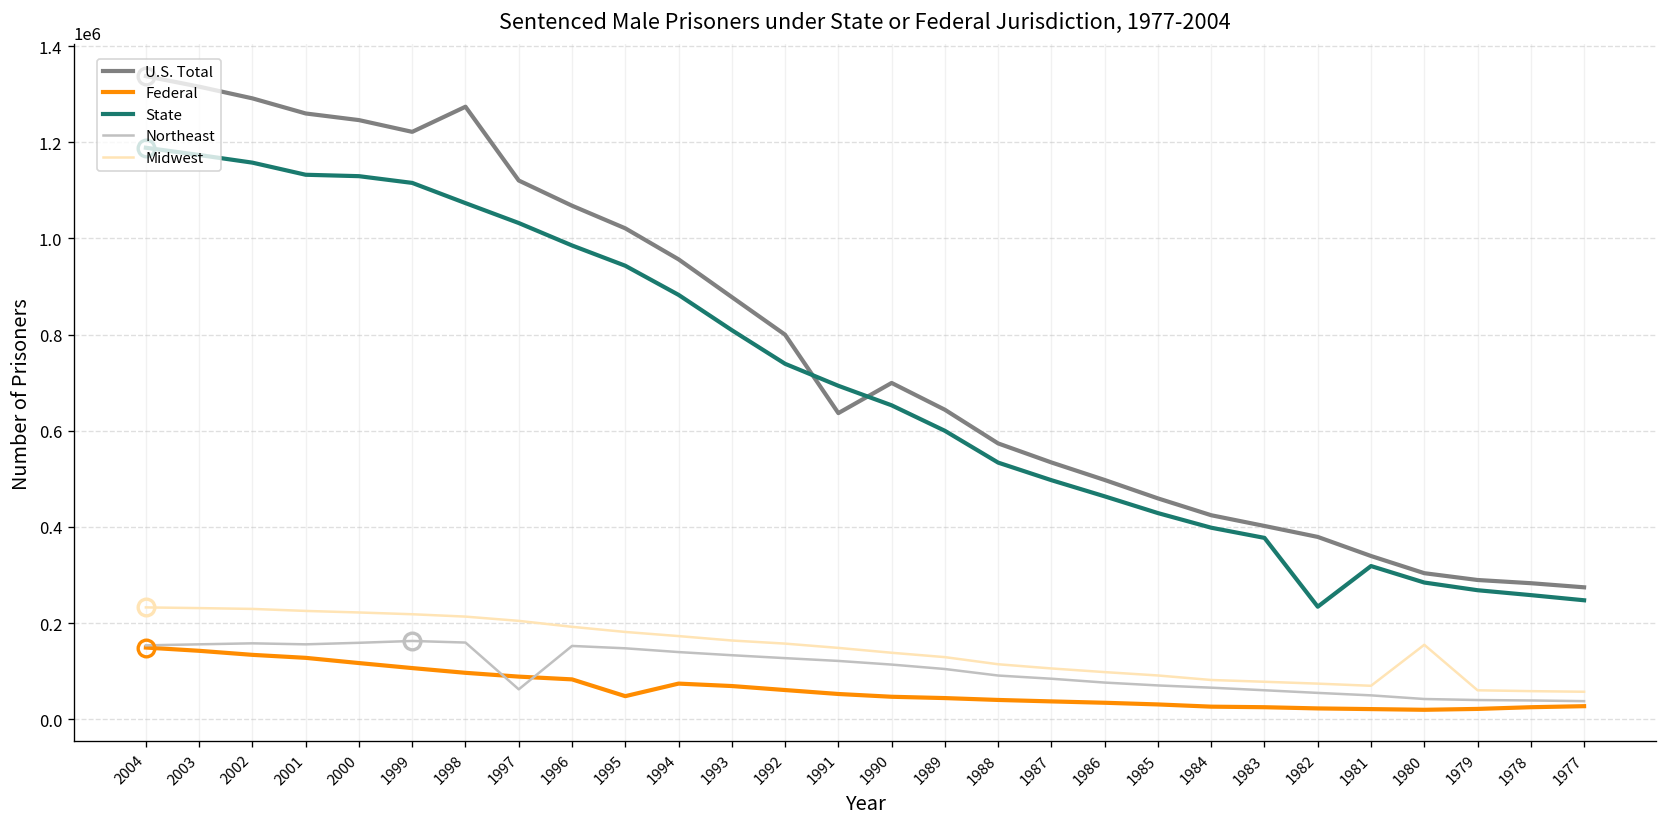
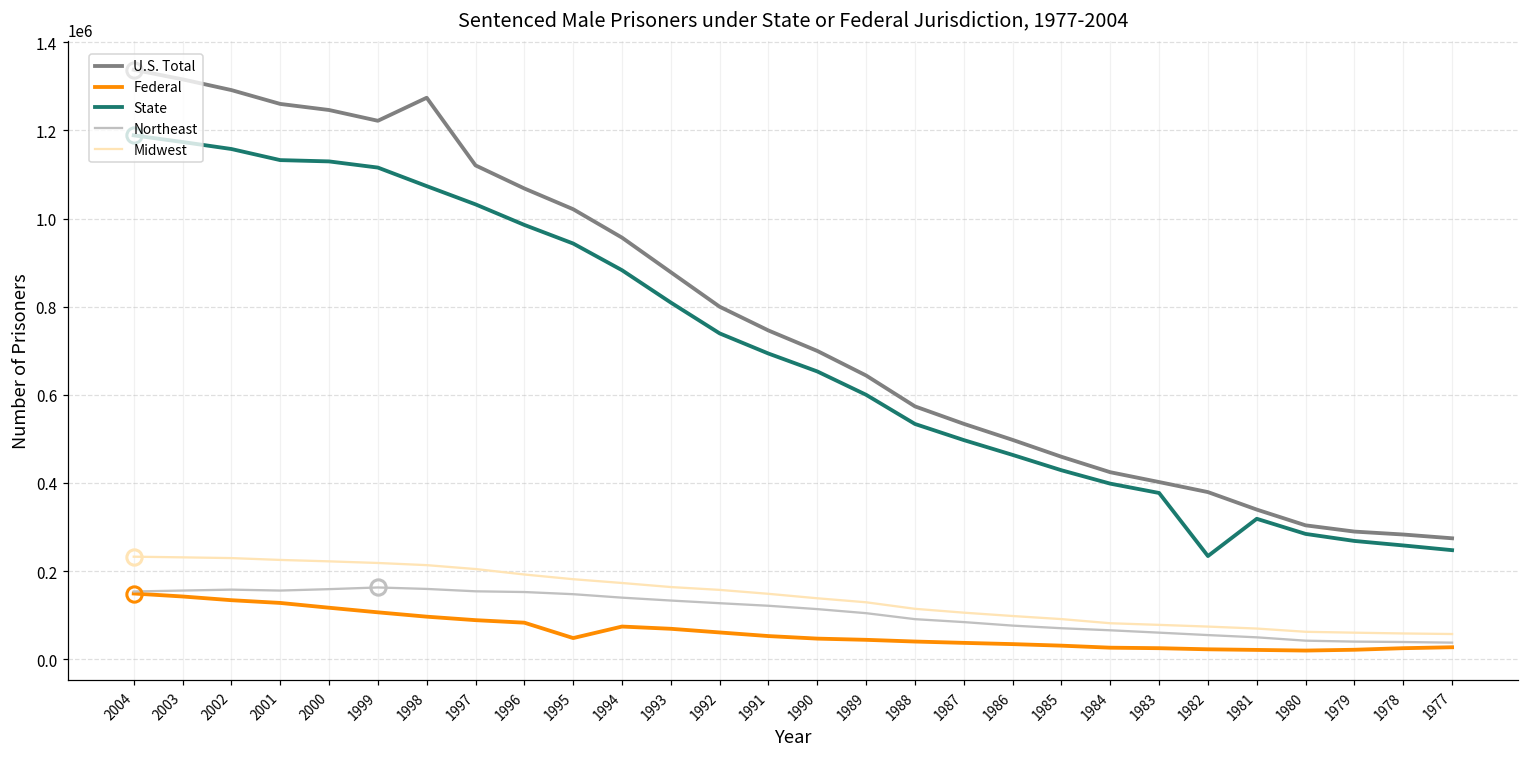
  {
    "U.S. Total": {
      "2002": 1290000,
      "2001": 1260000,
      "2000": 1250000,
      "1999": 1220000,
      "1998": 1270000,
      "1997": 1120000,
      "1996": 1070000,
      "1995": 1020000,
      "1994": 960000,
      "1993": 880000,
      "1992": 800000,
-     "1991": 640000,
+     "1991": 750000,
      "1990": 700000,
      "1989": 640000,
      "1988": 570000,
      "1987": 530000,
      "1986": 500000,
      "1985": 460000,
      "1984": 420000,
      "1983": 400000,
      "1982": 380000,
      "1981": 340000,
      "1980": 300000,
      "1979": 290000,
      "1978": 280000,
      "1977": 270000
    },
    "Federal": {
      "2003": 140000,
      "2002": 130000,
      "2001": 130000,
      "2000": 120000,
      "1999": 110000,
      "1998": 100000,
      "1997": 90000,
      "1996": 80000,
      "1995": 50000,
      "1994": 70000,
      "1993": 70000,
      "1992": 60000,
      "1991": 50000,
      "1990": 50000,
      "1989": 40000,
      "1988": 40000,
      "1987": 40000,
      "1986": 30000,
      "1985": 30000,
      "1984": 30000,
      "1983": 20000,
      "1982": 20000,
      "1981": 20000,
      "1980": 20000,
      "1979": 20000,
      "1978": 20000,
      "1977": 30000
    },
    "State": {
      "2002": 1160000,
      "2001": 1130000,
      "2000": 1130000,
      "1999": 1120000,
      "1998": 1070000,
      "1997": 1030000,
      "1996": 990000,
      "1995": 940000,
      "1994": 880000,
      "1993": 810000,
      "1992": 740000,
      "1991": 690000,
      "1990": 650000,
      "1989": 600000,
      "1988": 530000,
      "1987": 500000,
      "1986": 460000,
      "1985": 430000,
      "1984": 400000,
      "1983": 380000,
      "1982": 230000,
      "1981": 320000,
      "1980": 280000,
      "1979": 270000,
      "1978": 260000,
      "1977": 250000
    },
    "Northeast": {
      "2003": 160000,
      "2002": 160000,
      "2001": 160000,
      "2000": 160000,
      "1998": 160000,
-     "1997": 60000,
+     "1997": 150000,
      "1996": 150000,
      "1995": 150000,
      "1994": 140000,
      "1993": 130000,
      "1992": 130000,
      "1991": 120000,
      "1990": 110000,
      "1989": 100000,
      "1988": 90000,
      "1987": 80000,
      "1986": 80000,
      "1985": 70000,
      "1984": 70000,
      "1983": 60000,
      "1982": 50000,
      "1981": 50000,
      "1980": 40000,
      "1979": 40000,
      "1978": 40000,
      "1977": 40000
    },
    "Midwest": {
      "2003": 230000,
      "2002": 230000,
      "2001": 230000,
      "2000": 220000,
      "1999": 220000,
      "1998": 210000,
      "1997": 200000,
      "1996": 190000,
      "1995": 180000,
      "1994": 170000,
      "1993": 160000,
      "1992": 160000,
      "1991": 150000,
      "1990": 140000,
      "1989": 130000,
      "1988": 110000,
      "1987": 110000,
      "1986": 100000,
      "1985": 90000,
      "1984": 80000,
      "1983": 80000,
      "1982": 70000,
      "1981": 70000,
-     "1980": 150000,
+     "1980": 60000,
      "1979": 60000,
      "1978": 60000,
      "1977": 60000
    }
  }
